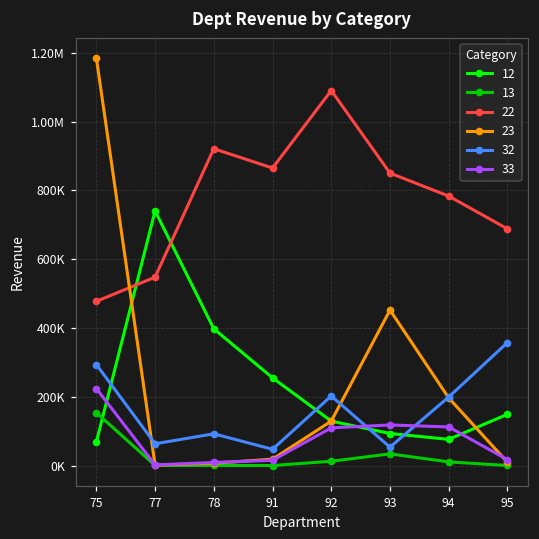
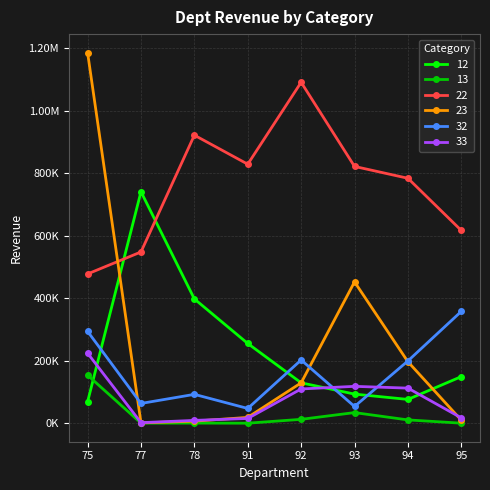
  {
    "22": {
      "75": 480000,
      "77": 550000,
      "78": 920000,
-     "91": 870000,
+     "91": 830000,
      "92": 1090000,
-     "93": 850000,
+     "93": 820000,
      "94": 780000,
-     "95": 690000
+     "95": 620000
    },
    "23": {
      "75": 1190000,
      "93": 450000
    },
    "32": {
      "75": 290000,
      "77": 60000,
      "78": 90000,
      "91": 50000,
      "92": 200000,
      "93": 50000,
      "95": 360000
    },
    "33": {
      "75": 220000,
      "92": 110000,
      "93": 120000,
      "94": 110000
    }
  }
